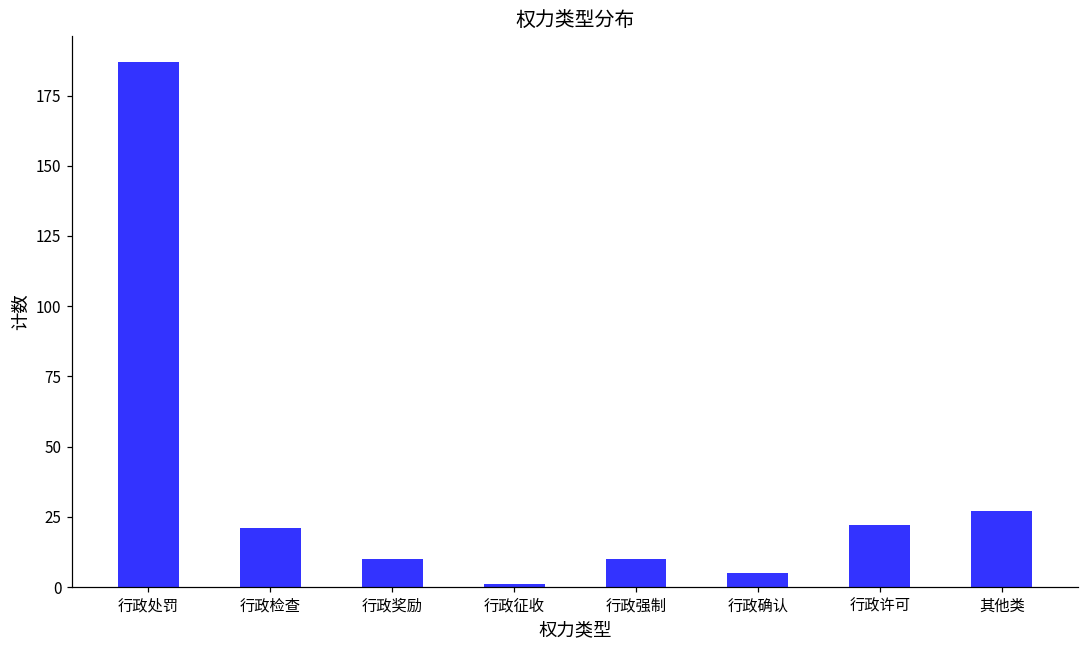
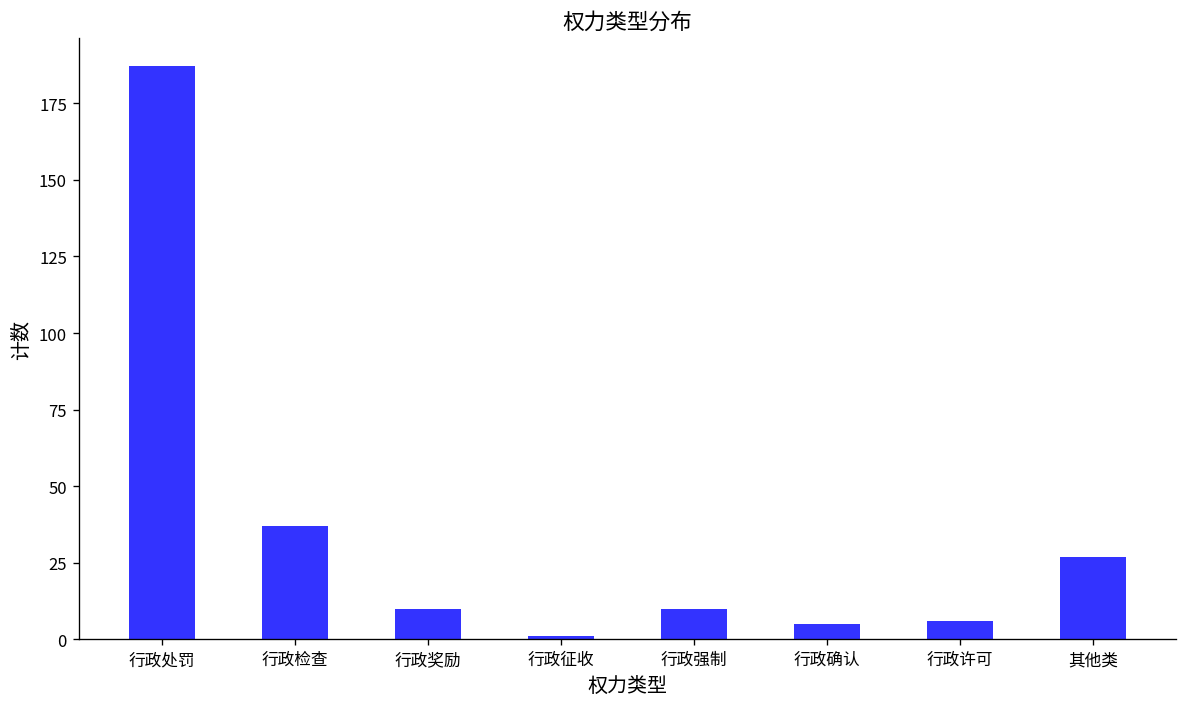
  {
    "行政处罚": 187,
-   "行政检查": 21,
+   "行政检查": 37,
    "行政奖励": 10,
    "行政征收": 1,
    "行政强制": 10,
    "行政确认": 5,
-   "行政许可": 22,
+   "行政许可": 6,
    "其他类": 27
  }
